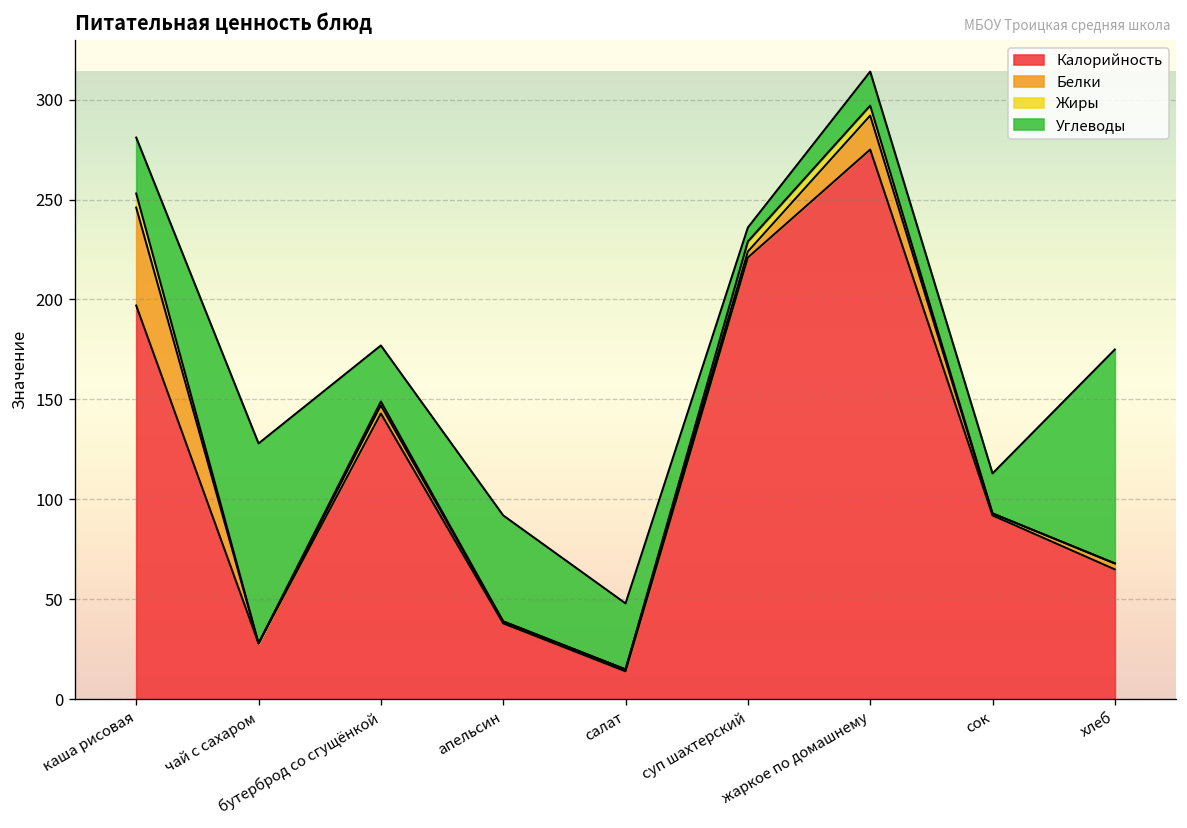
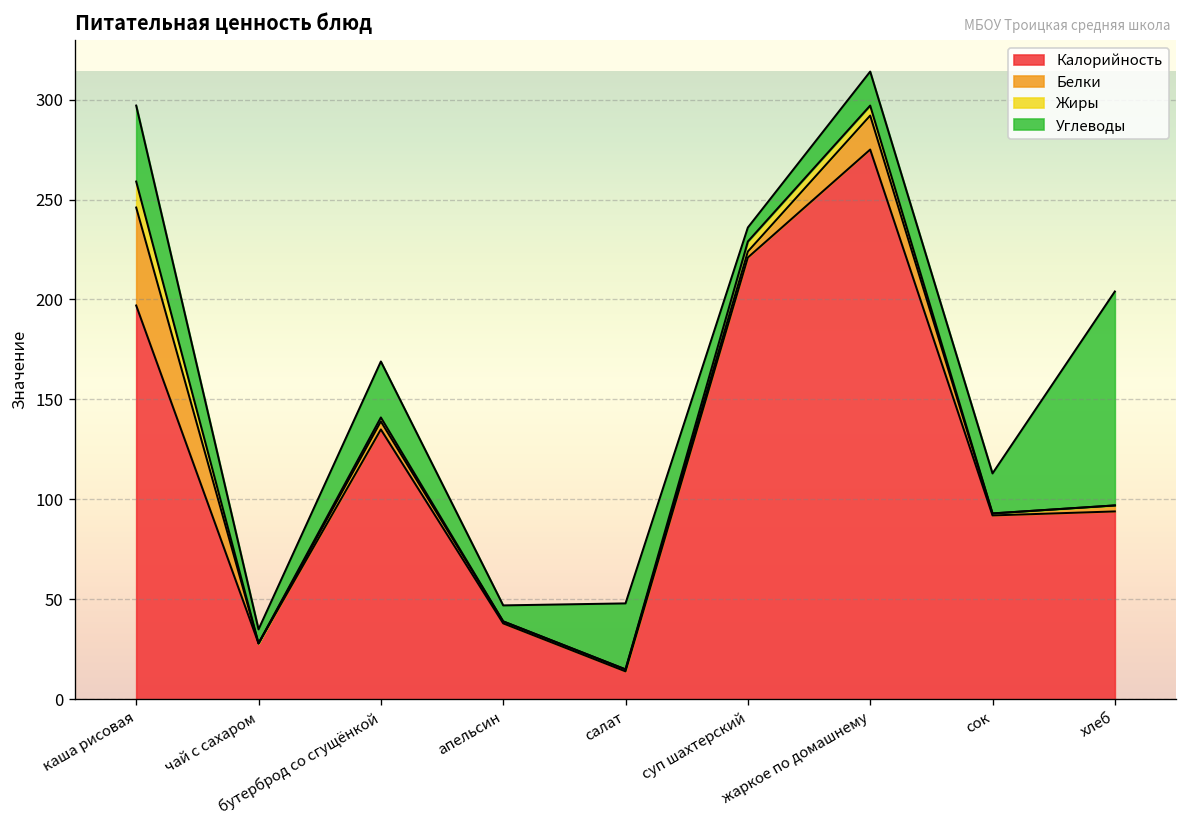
  {
    "Калорийность": {
      "каша рисовая": 197,
-     "бутерброд со сгущёнкой": 143,
+     "бутерброд со сгущёнкой": 135,
      "суп шахтерский": 221,
      "жаркое по домашнему": 275,
-     "хлеб": 65
+     "хлеб": 94
    },
    "Белки": {
      "каша рисовая": 49,
      "бутерброд со сгущёнкой": 4,
      "суп шахтерский": 3,
      "жаркое по домашнему": 17
    },
    "Жиры": {
-     "каша рисовая": 7,
+     "каша рисовая": 13,
      "бутерброд со сгущёнкой": 2,
      "суп шахтерский": 5,
      "жаркое по домашнему": 5
    },
    "Углеводы": {
-     "каша рисовая": 28,
-     "чай с сахаром": 100,
+     "каша рисовая": 38,
+     "чай с сахаром": 7,
      "бутерброд со сгущёнкой": 28,
-     "апельсин": 53,
+     "апельсин": 8,
      "салат": 33,
      "суп шахтерский": 7,
      "жаркое по домашнему": 17,
      "сок": 20,
      "хлеб": 107
    }
  }
